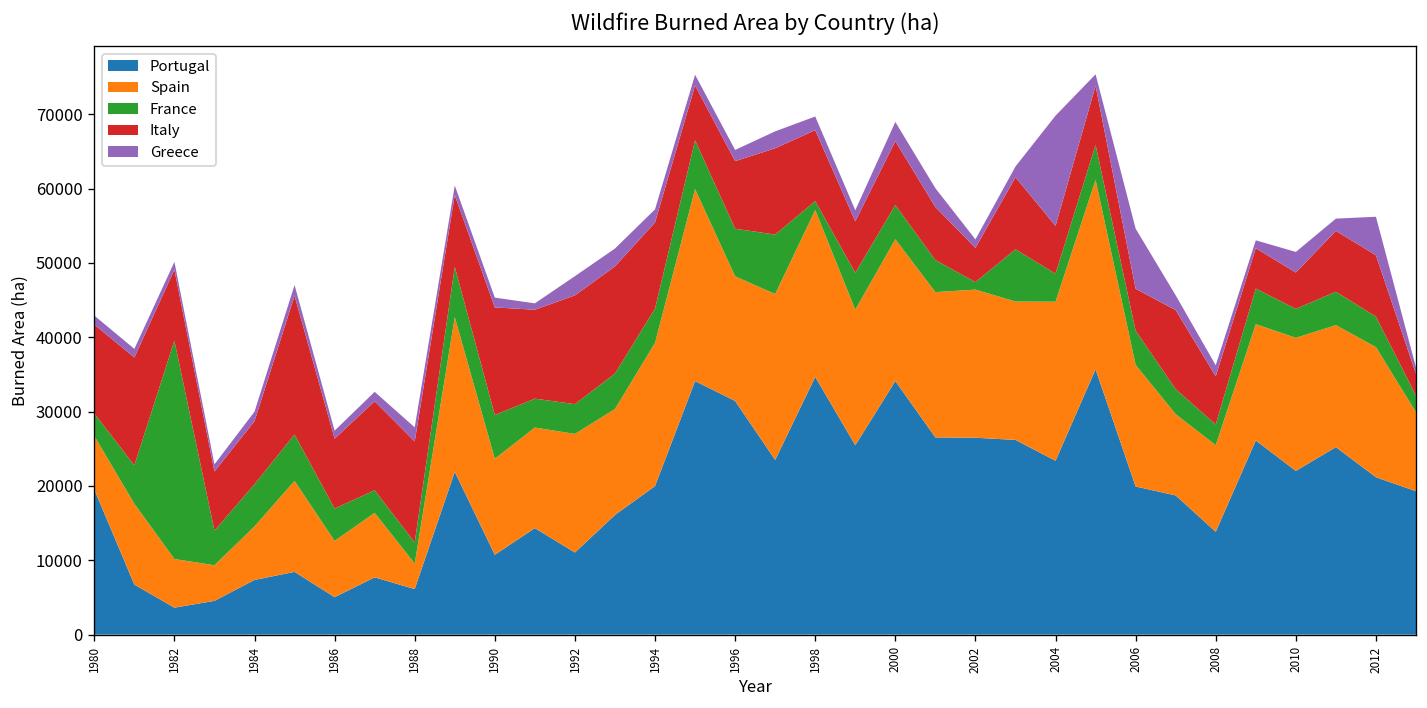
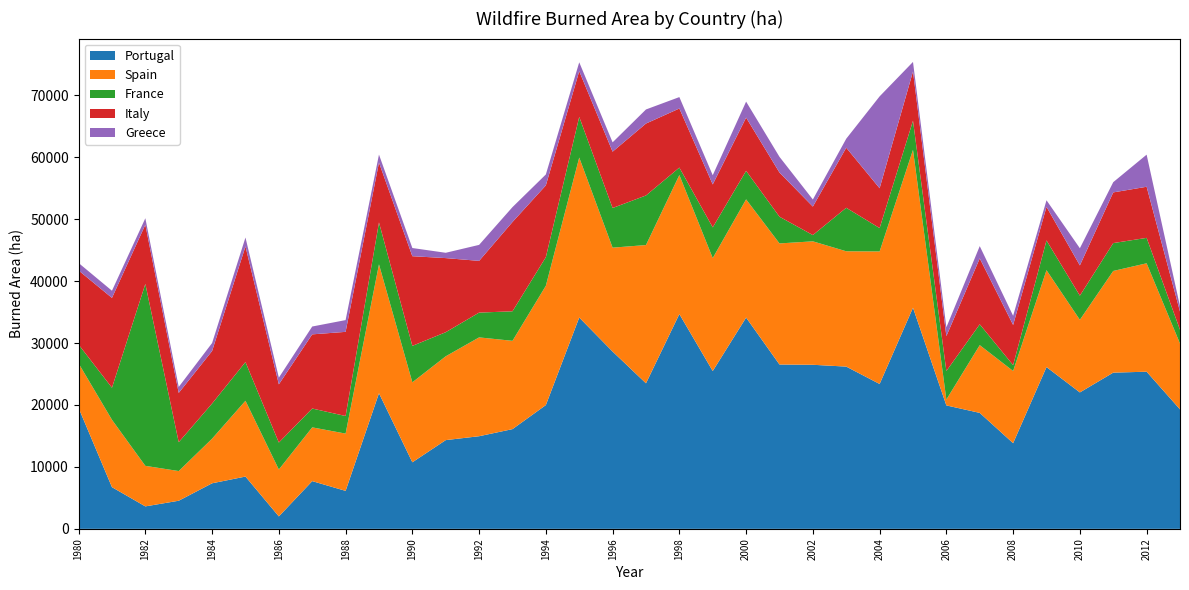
  {
    "Portugal": {
-     "1986": 5000,
-     "1992": 11000,
-     "1996": 31000,
-     "2012": 21000
+     "1986": 2000,
+     "1992": 15000,
+     "1996": 29000,
+     "2012": 25000
    },
    "Spain": {
-     "1988": 3000,
-     "2006": 16000,
-     "2010": 18000
+     "1988": 9000,
+     "2006": 1000,
+     "2010": 12000
    },
    "France": {
-     "2008": 3000
+     "2008": 1000
    },
    "Italy": {
-     "1992": 15000
+     "1992": 8000
    },
    "Greece": {
      "1980": 1000,
      "1982": 1000,
      "1984": 1000,
      "1986": 1000,
      "1988": 2000,
      "1990": 1000,
      "1992": 3000,
      "1994": 2000,
      "1996": 2000,
      "1998": 2000,
      "2000": 3000,
      "2002": 1000,
      "2004": 15000,
-     "2006": 8000,
+     "2006": 1000,
      "2008": 1000,
      "2010": 3000,
      "2012": 5000
    }
  }
